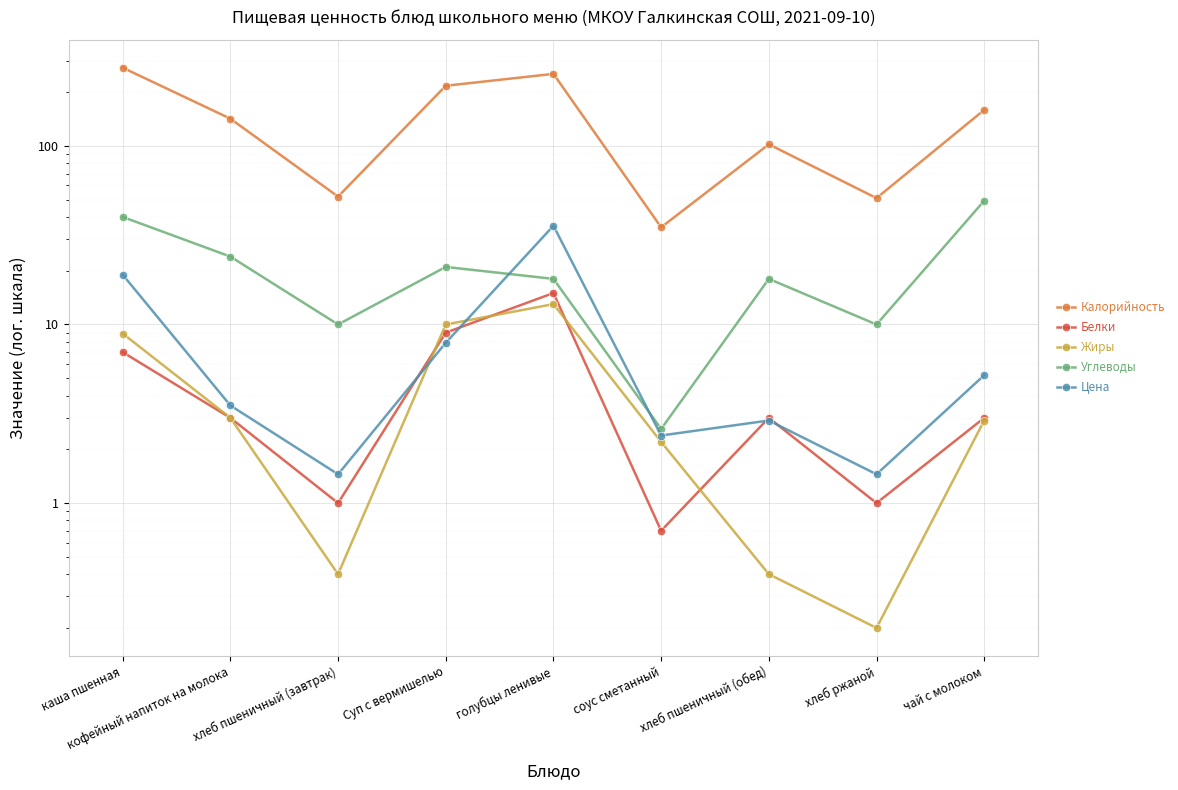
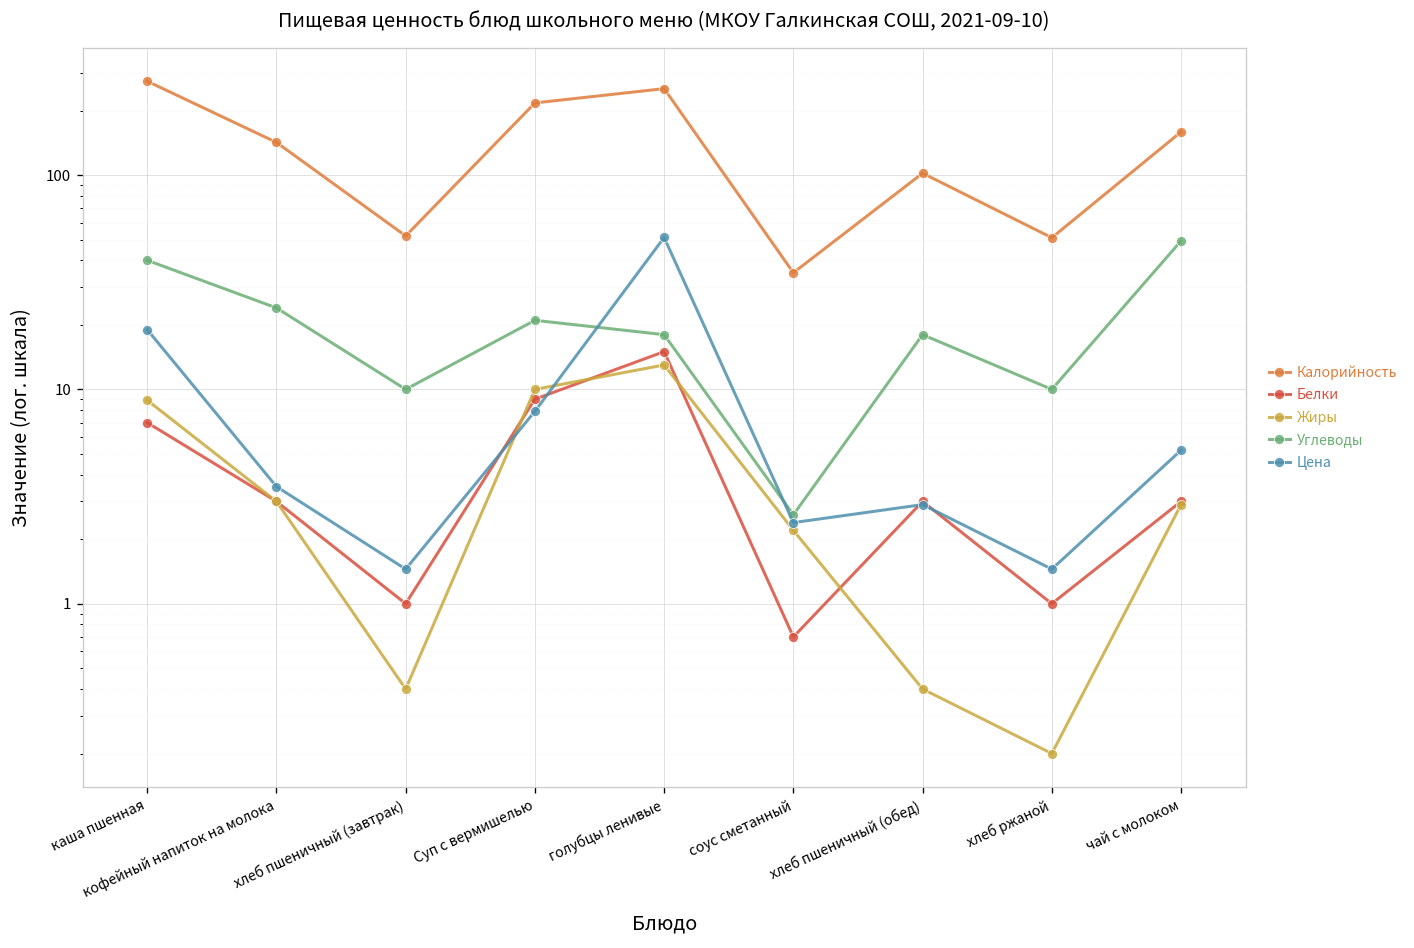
  {
    "Углеводы": {
      "каша пшенная": 40,
      "кофейный напиток на молока": 24,
      "хлеб пшеничный (завтрак)": 10,
      "Суп с вермишелью": 21,
      "голубцы ленивые": 18,
      "соус сметанный": 2.6,
      "хлеб пшеничный (обед)": 18,
      "хлеб ржаной": 10,
      "чай с молоком": 49
    },
    "Цена": {
      "каша пшенная": 19,
      "кофейный напиток на молока": 3.5,
      "хлеб пшеничный (завтрак)": 1.5,
      "Суп с вермишелью": 8,
-     "голубцы ленивые": 36,
+     "голубцы ленивые": 51,
      "соус сметанный": 2.4,
      "хлеб пшеничный (обед)": 2.9,
      "хлеб ржаной": 1.5,
      "чай с молоком": 5.2
    }
  }
